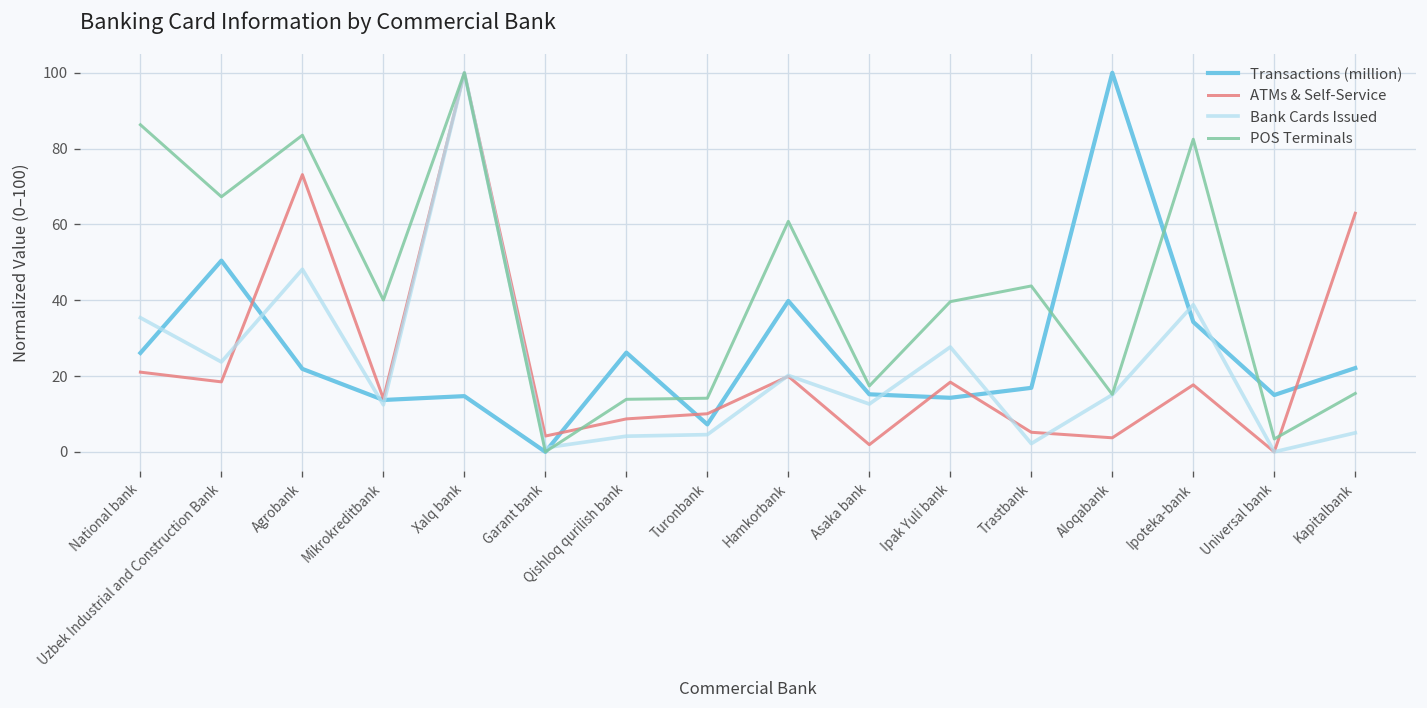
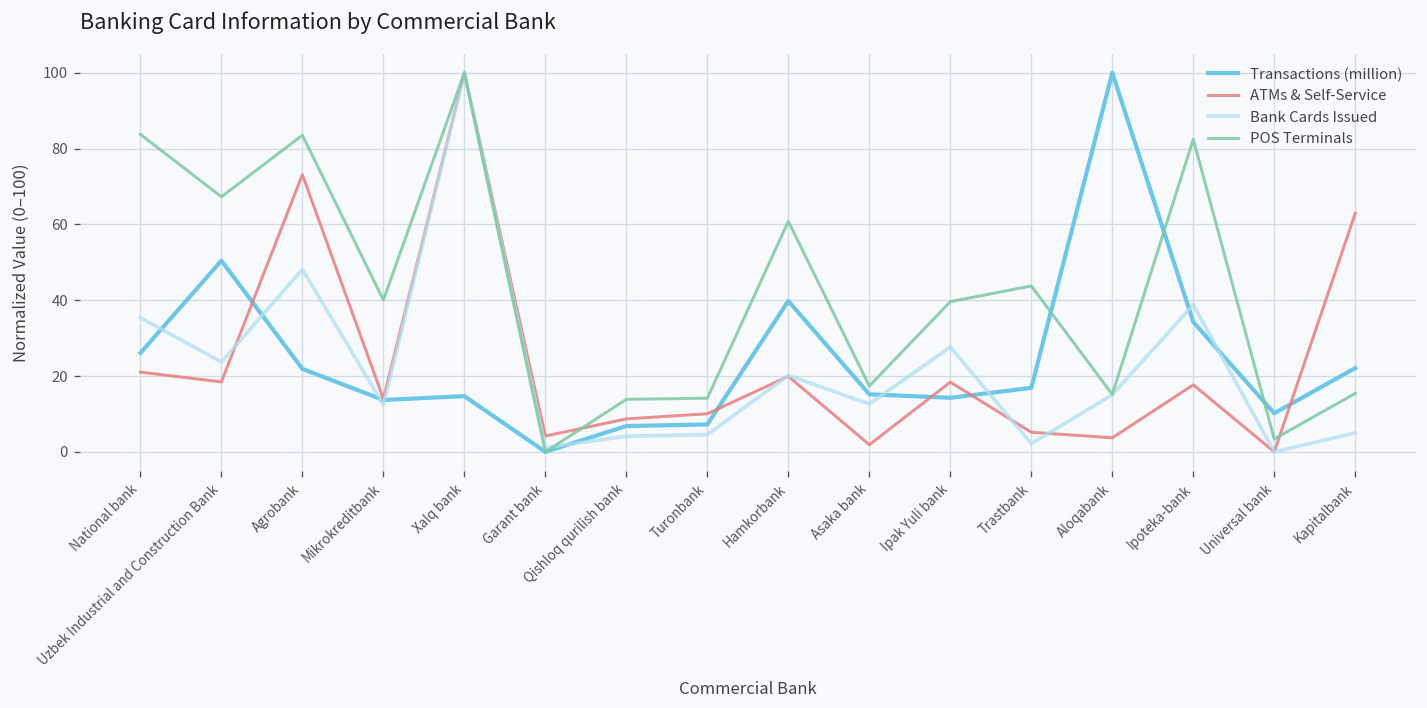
  {
    "Transactions (million)": {
      "National bank": 26,
      "Uzbek Industrial and Construction Bank": 50,
      "Agrobank": 22,
      "Xalq bank": 15,
-     "Qishloq qurilish bank": 26,
+     "Qishloq qurilish bank": 7,
      "Turonbank": 7,
      "Hamkorbank": 40,
      "Asaka bank": 15,
      "Ipak Yuli bank": 14,
      "Trastbank": 17,
      "Aloqabank": 100,
      "Ipoteka-bank": 34,
-     "Universal bank": 15,
+     "Universal bank": 10,
      "Kapitalbank": 22
    },
    "ATMs & Self-Service": {
      "National bank": 21,
      "Uzbek Industrial and Construction Bank": 18,
      "Agrobank": 73,
      "Garant bank": 4,
      "Qishloq qurilish bank": 9,
      "Turonbank": 10,
      "Asaka bank": 2,
      "Ipak Yuli bank": 18,
      "Trastbank": 5,
      "Aloqabank": 4,
      "Ipoteka-bank": 18,
      "Kapitalbank": 63
    },
    "Bank Cards Issued": {
      "National bank": 35,
      "Uzbek Industrial and Construction Bank": 24,
      "Agrobank": 48,
      "Mikrokreditbank": 12,
      "Garant bank": 1,
      "Qishloq qurilish bank": 4,
      "Turonbank": 5,
      "Asaka bank": 13,
      "Ipak Yuli bank": 28,
      "Trastbank": 2,
      "Ipoteka-bank": 39,
      "Kapitalbank": 5
    },
    "POS Terminals": {
-     "National bank": 86,
+     "National bank": 84,
      "Uzbek Industrial and Construction Bank": 67,
      "Agrobank": 84,
      "Mikrokreditbank": 40,
      "Qishloq qurilish bank": 14,
      "Turonbank": 14,
      "Hamkorbank": 61,
      "Asaka bank": 17,
      "Ipak Yuli bank": 40,
      "Trastbank": 44,
      "Ipoteka-bank": 82,
      "Universal bank": 3,
      "Kapitalbank": 15
    }
  }
